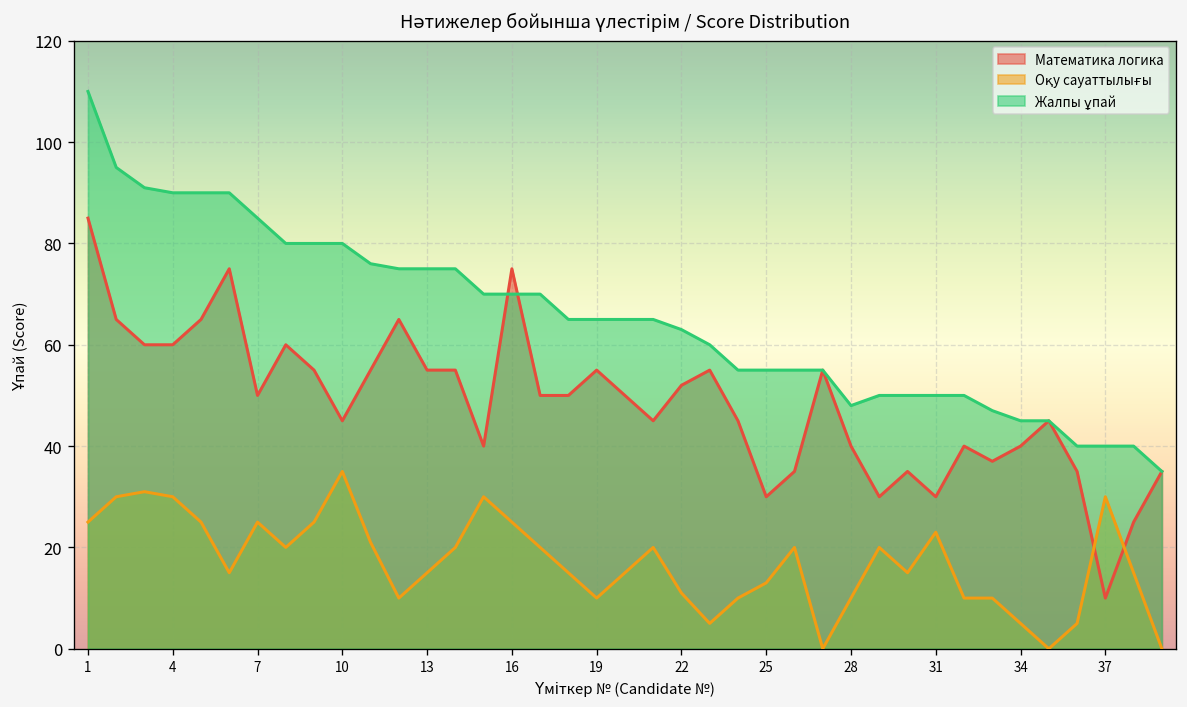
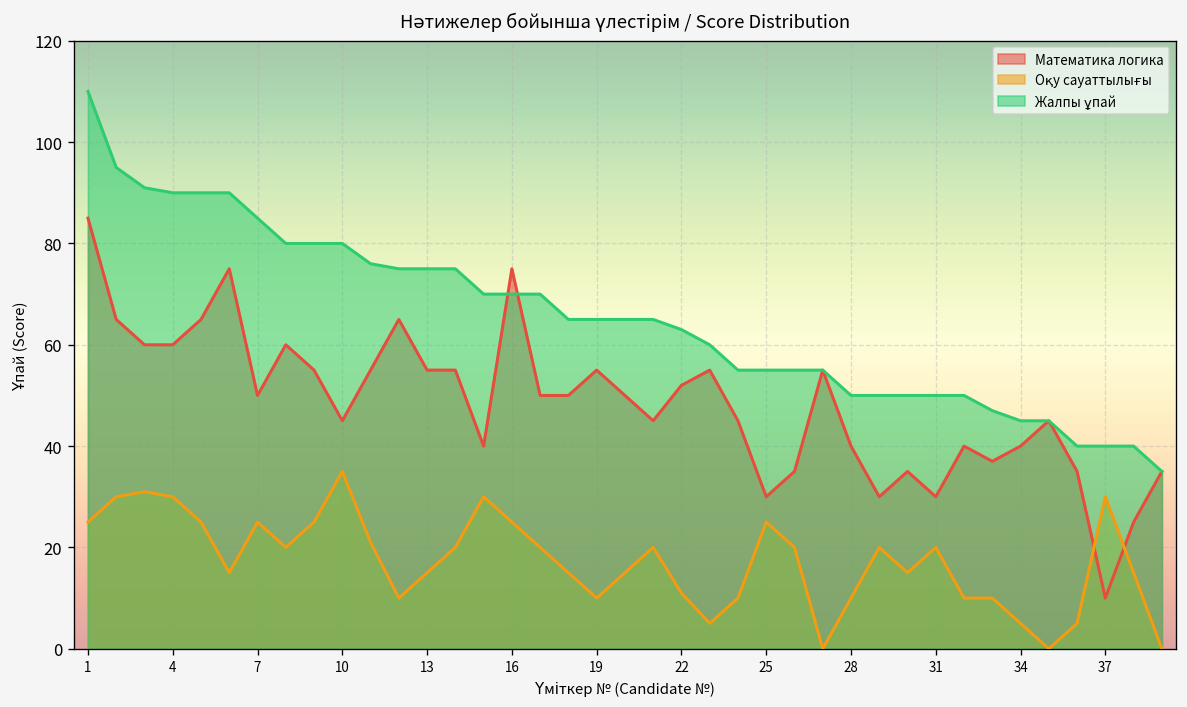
  {
    "Математика логика": {
      "1": 85,
      "4": 60,
      "7": 50,
      "10": 45,
      "13": 55,
      "16": 75,
      "19": 55,
      "22": 52,
      "25": 30,
      "28": 40,
      "31": 30,
      "34": 40,
      "37": 10
    },
    "Оқу сауаттылығы": {
      "1": 25,
      "4": 30,
      "7": 25,
      "10": 35,
      "13": 15,
      "16": 25,
      "19": 10,
      "22": 11,
-     "25": 13,
+     "25": 25,
      "28": 10,
-     "31": 23,
+     "31": 20,
      "34": 5,
      "37": 30
    },
    "Жалпы ұпай": {
      "1": 110,
      "4": 90,
      "7": 85,
      "10": 80,
      "13": 75,
      "16": 70,
      "19": 65,
      "22": 63,
      "25": 55,
-     "28": 48,
+     "28": 50,
      "31": 50,
      "34": 45,
      "37": 40
    }
  }
